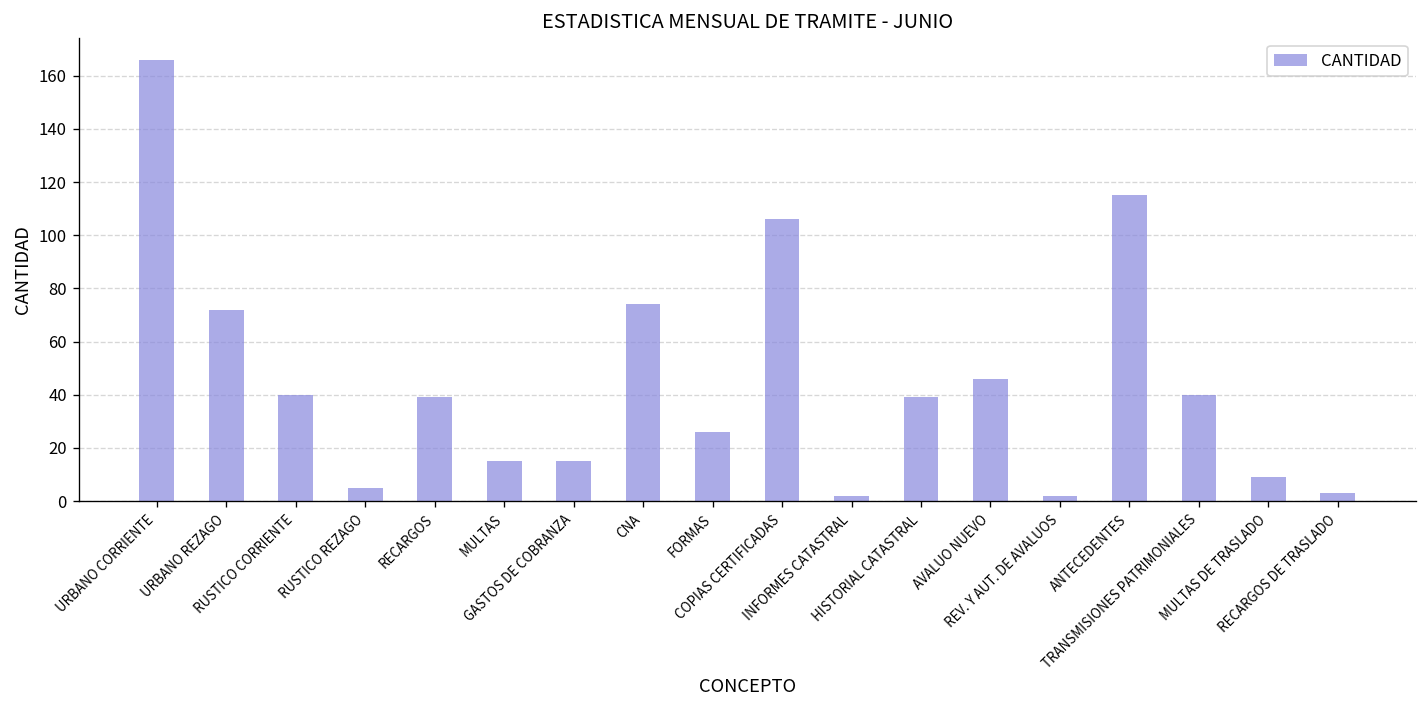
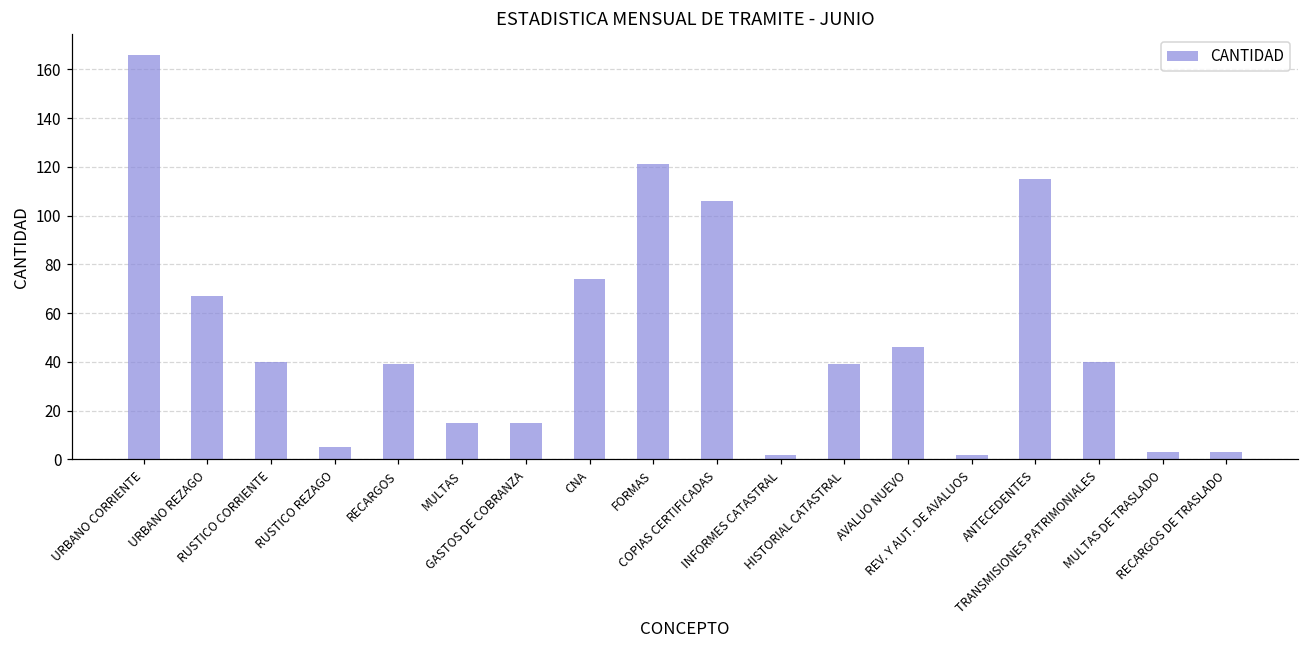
  {
    "URBANO CORRIENTE": 166,
-   "URBANO REZAGO": 72,
+   "URBANO REZAGO": 67,
    "RUSTICO CORRIENTE": 40,
    "RUSTICO REZAGO": 5,
    "RECARGOS": 39,
    "MULTAS": 15,
    "GASTOS DE COBRANZA": 15,
    "CNA": 74,
-   "FORMAS": 26,
+   "FORMAS": 121,
    "COPIAS CERTIFICADAS": 106,
    "INFORMES CATASTRAL": 2,
    "HISTORIAL CATASTRAL": 39,
    "AVALUO NUEVO": 46,
    "REV. Y AUT. DE AVALUOS": 2,
    "ANTECEDENTES": 115,
    "TRANSMISIONES PATRIMONIALES": 40,
-   "MULTAS DE TRASLADO": 9,
+   "MULTAS DE TRASLADO": 3,
    "RECARGOS DE TRASLADO": 3
  }
